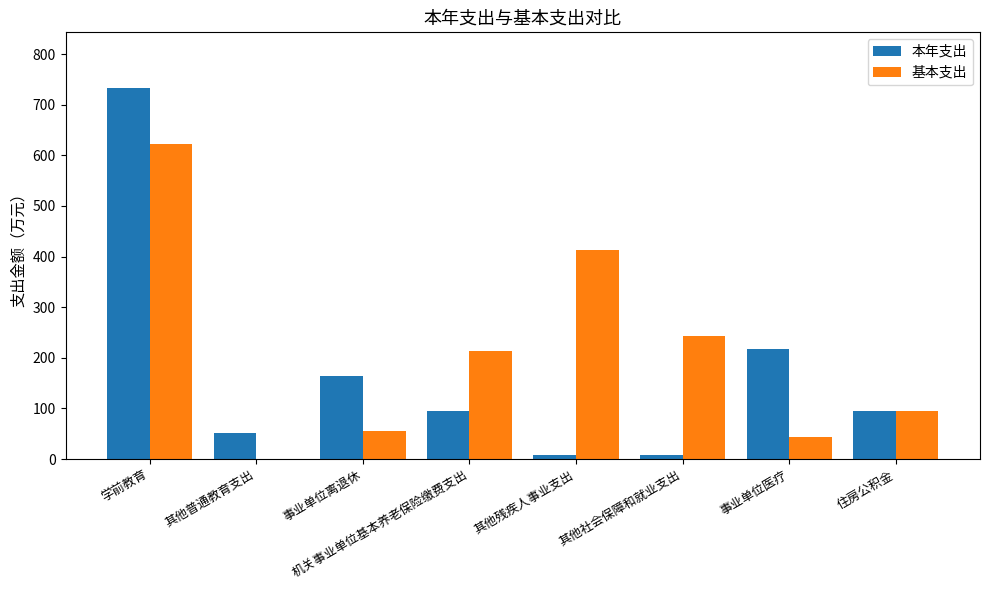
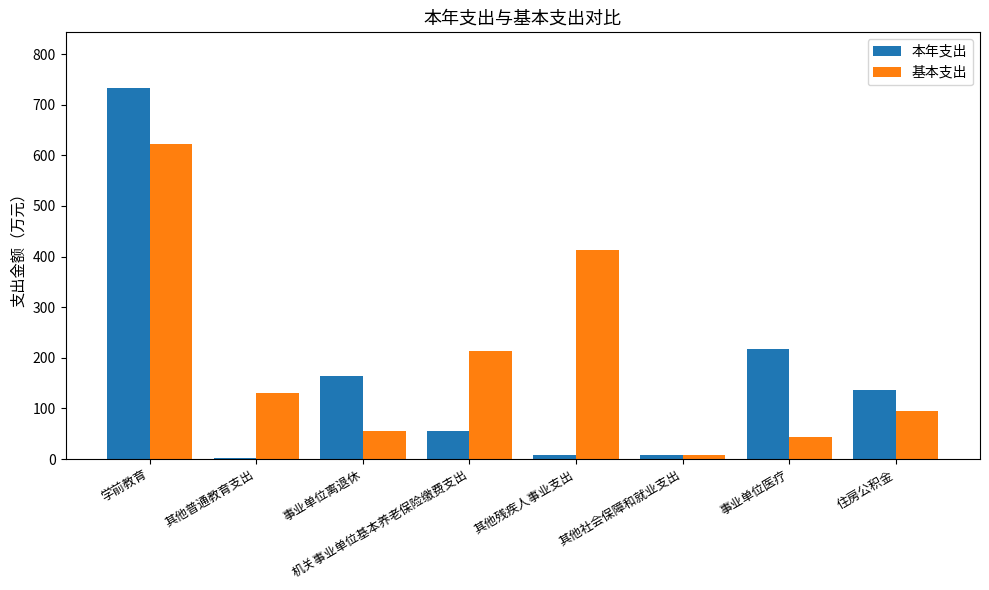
  {
    "本年支出": {
      "学前教育": 730,
-     "其他普通教育支出": 50,
+     "其他普通教育支出": 0,
      "事业单位离退休": 160,
-     "机关事业单位基本养老保险缴费支出": 90,
+     "机关事业单位基本养老保险缴费支出": 60,
      "其他残疾人事业支出": 10,
      "其他社会保障和就业支出": 10,
      "事业单位医疗": 220,
-     "住房公积金": 90
+     "住房公积金": 140
    },
    "基本支出": {
      "学前教育": 620,
-     "其他普通教育支出": 0,
+     "其他普通教育支出": 130,
      "事业单位离退休": 60,
      "机关事业单位基本养老保险缴费支出": 210,
      "其他残疾人事业支出": 410,
-     "其他社会保障和就业支出": 240,
+     "其他社会保障和就业支出": 10,
      "事业单位医疗": 40,
      "住房公积金": 90
    }
  }
